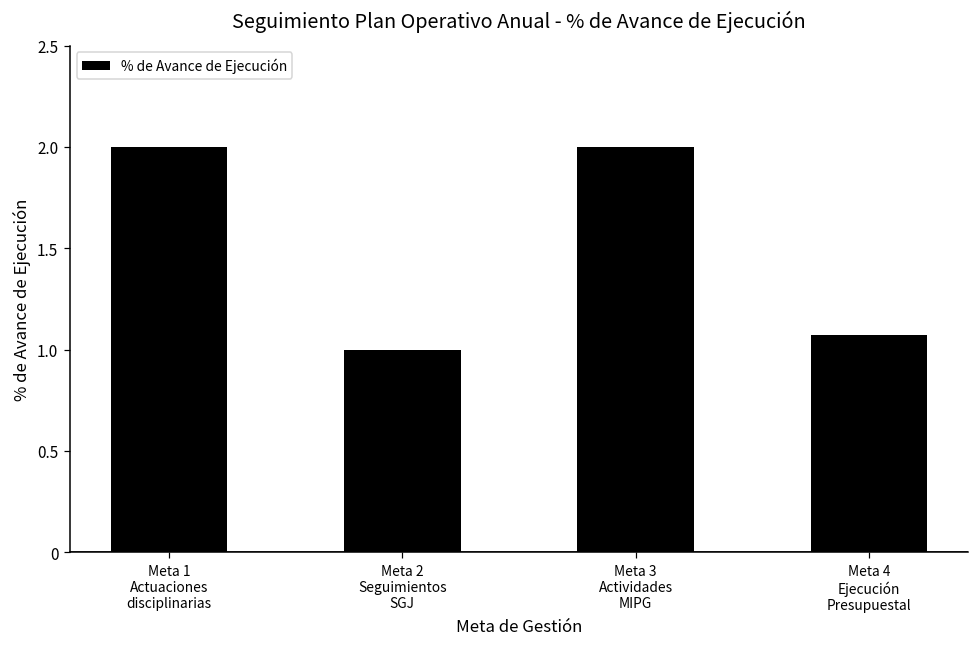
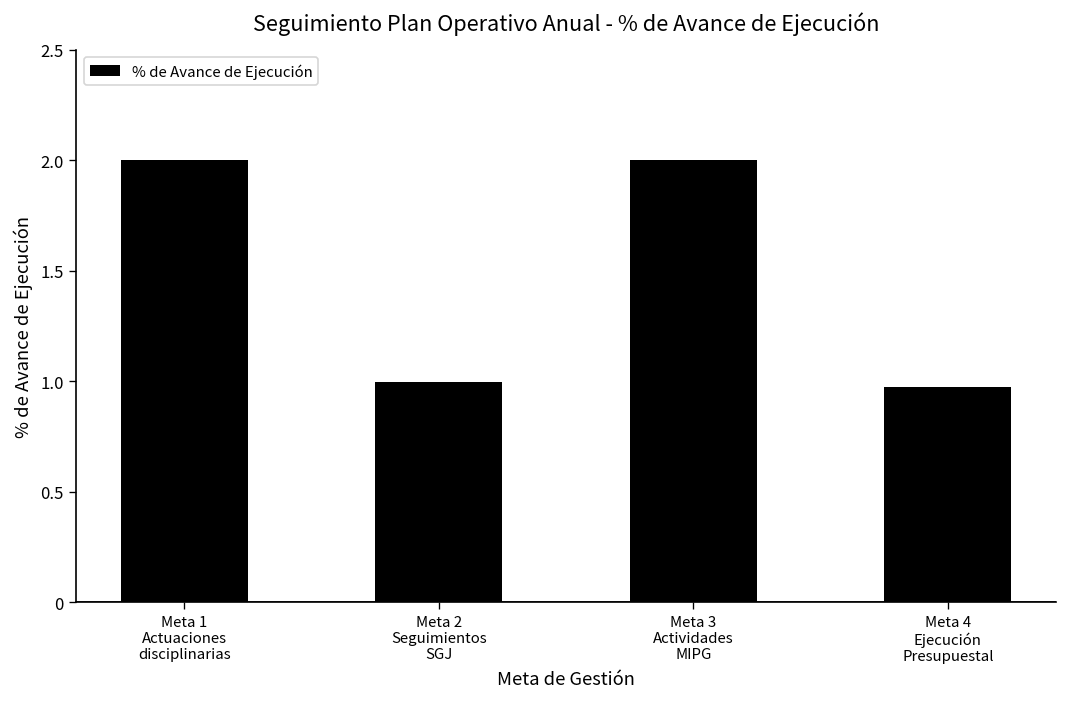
  {
    "Meta 1 Actuaciones disciplinarias": 2.00,
    "Meta 2 Seguimientos SGJ": 1.00,
    "Meta 3 Actividades MIPG": 2.00,
-   "Meta 4 Ejecución Presupuestal": 1.07
+   "Meta 4 Ejecución Presupuestal": 0.97
  }
